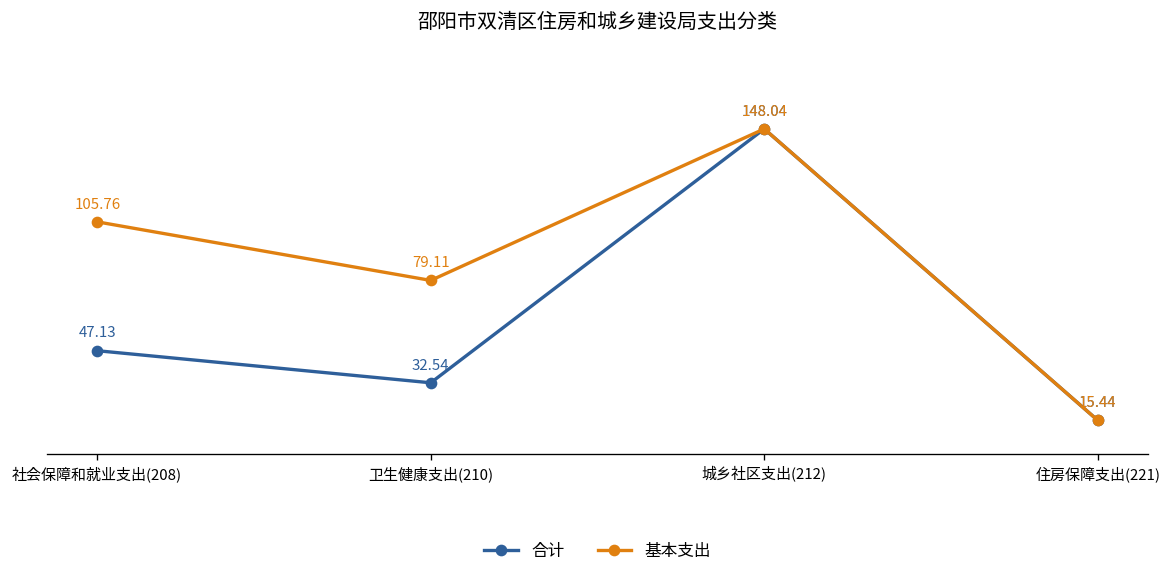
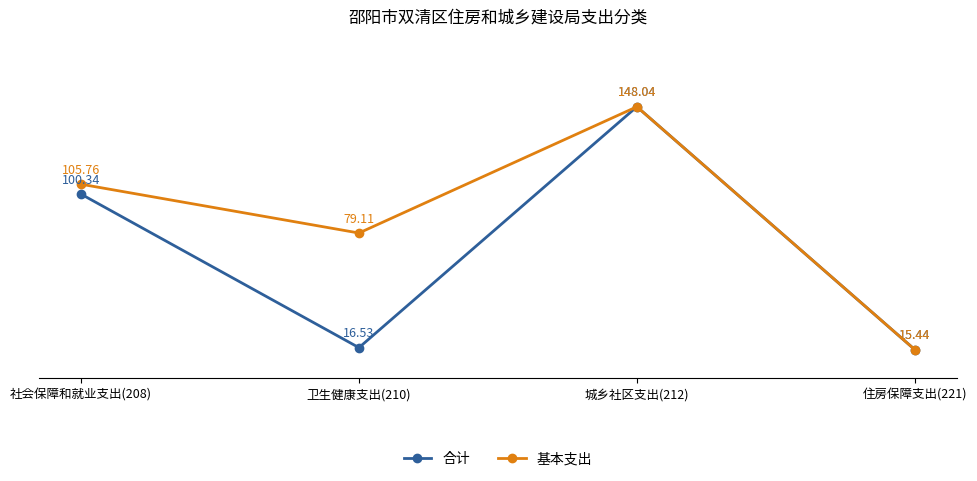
  {
    "合计": {
-     "社会保障和就业支出(208)": 47.13,
-     "卫生健康支出(210)": 32.54
+     "社会保障和就业支出(208)": 100.34,
+     "卫生健康支出(210)": 16.53
    },
    "基本支出": {
      "社会保障和就业支出(208)": 105.76,
      "卫生健康支出(210)": 79.11
    }
  }
